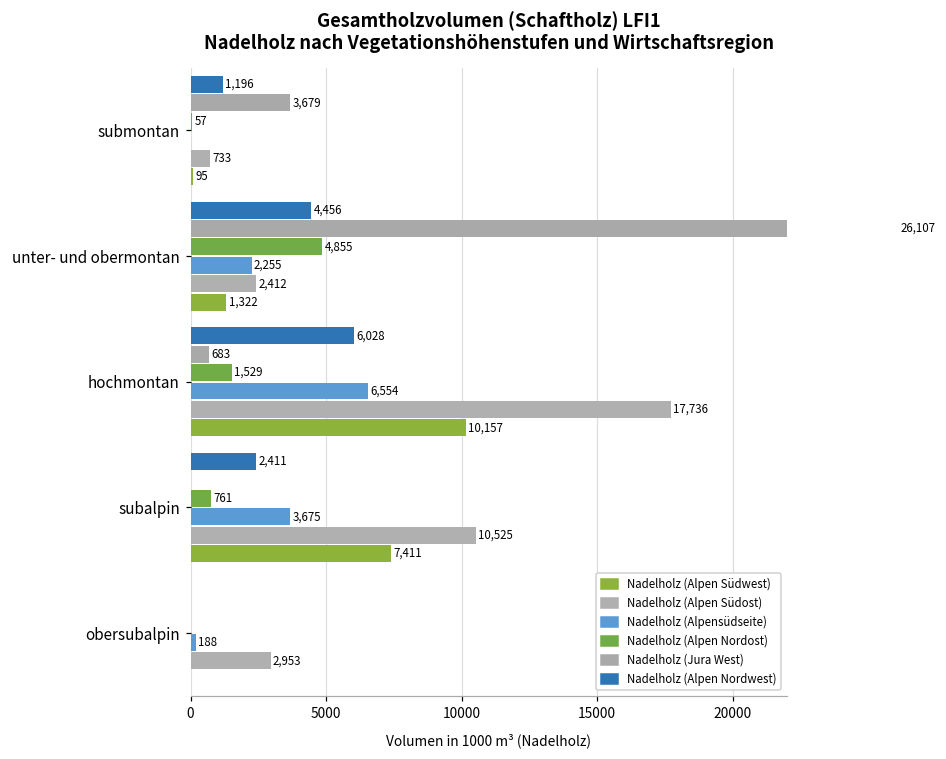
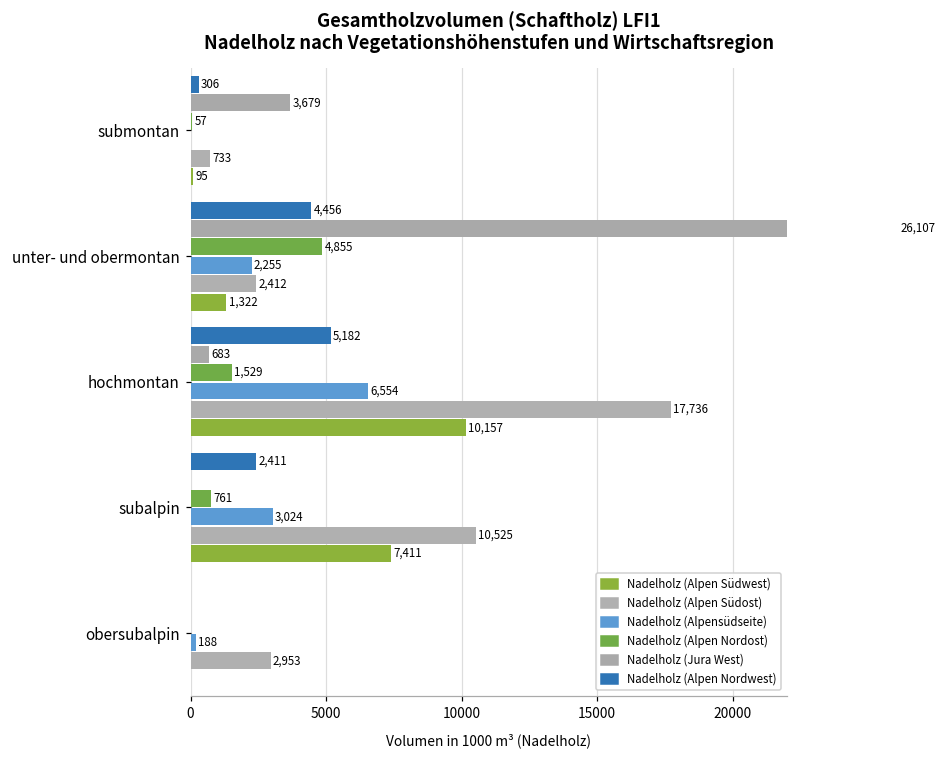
  {
    "Nadelholz (Alpensüdseite)": {
      "unter- und obermontan": "2,255",
      "hochmontan": "6,554",
-     "subalpin": "3,675",
+     "subalpin": "3,024",
      "obersubalpin": "188"
    },
    "Nadelholz (Alpen Nordwest)": {
-     "submontan": "1,196",
+     "submontan": "306",
      "unter- und obermontan": "4,456",
-     "hochmontan": "6,028",
+     "hochmontan": "5,182",
      "subalpin": "2,411"
    }
  }
